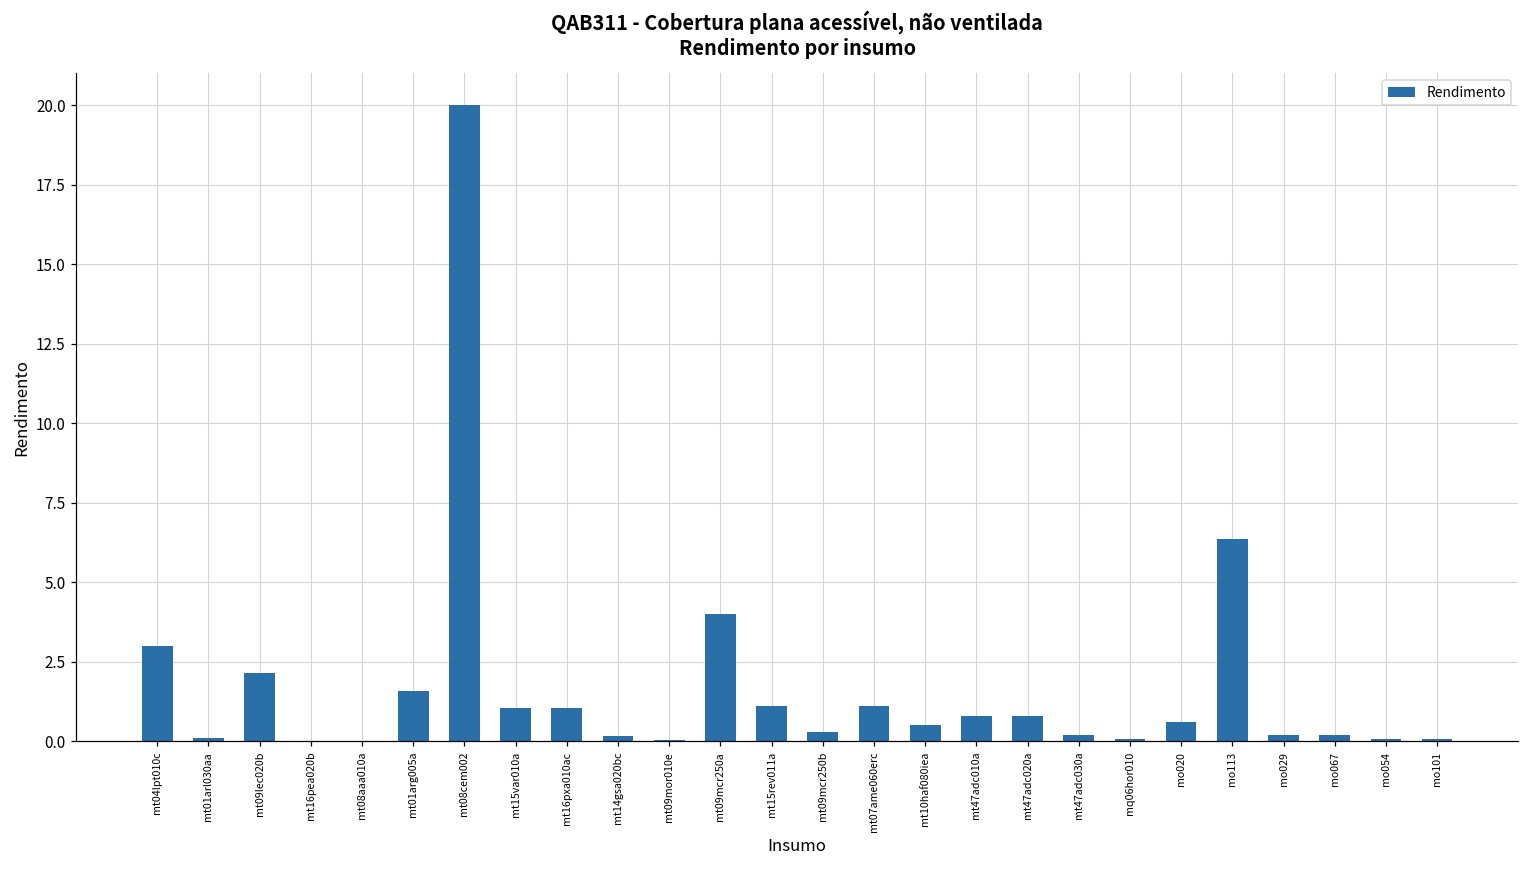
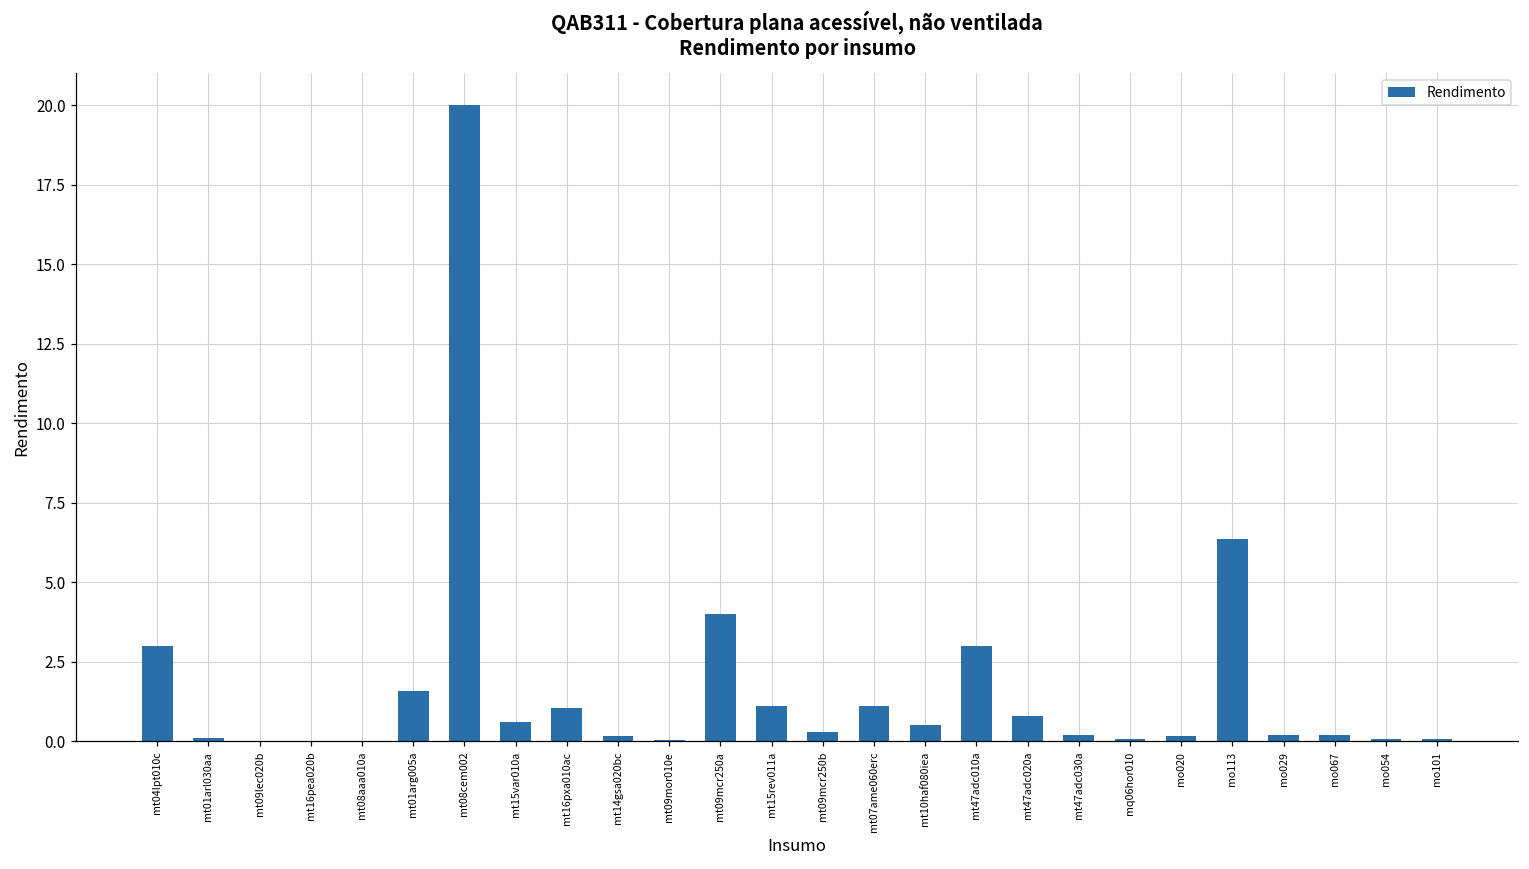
  {
    "mt04lpt010c": 3.0,
    "mt01arl030aa": 0.1,
-   "mt09lec020b": 2.2,
+   "mt09lec020b": 0.0,
    "mt01arg005a": 1.6,
    "mt08cem002": 20.0,
-   "mt15var010a": 1.1,
+   "mt15var010a": 0.6,
    "mt16pxa010ac": 1.1,
    "mt14gsa020bc": 0.2,
    "mt09mcr250a": 4.0,
    "mt15rev011a": 1.1,
    "mt09mcr250b": 0.3,
    "mt07ame060erc": 1.1,
    "mt10haf080iea": 0.5,
-   "mt47adc010a": 0.8,
+   "mt47adc010a": 3.0,
    "mt47adc020a": 0.8,
    "mt47adc030a": 0.2,
-   "mo020": 0.6,
+   "mo020": 0.2,
    "mo113": 6.4,
    "mo029": 0.2,
    "mo067": 0.2
  }
